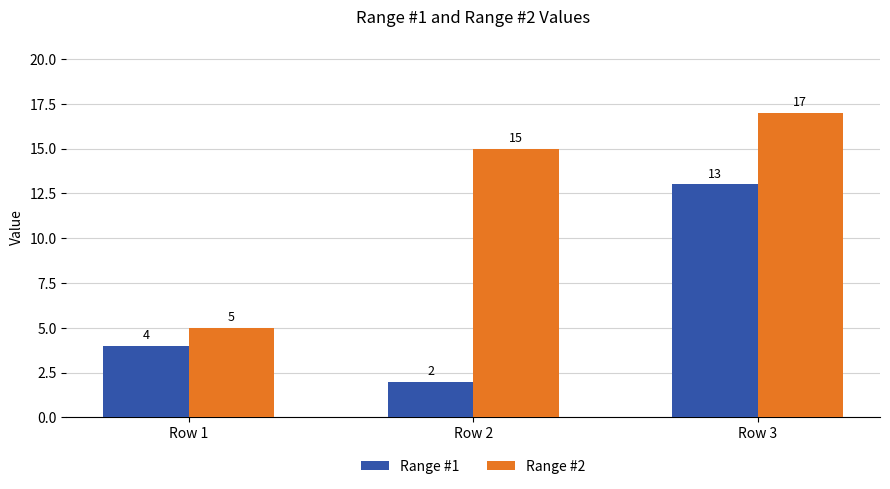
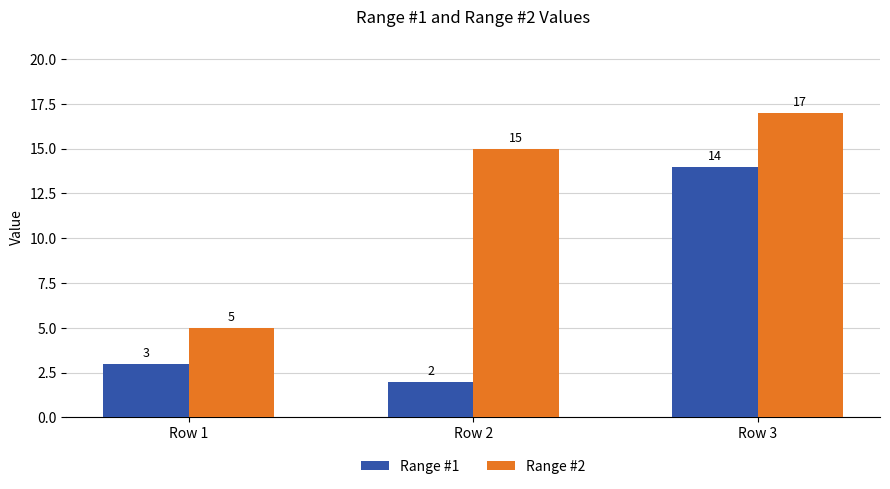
  {
    "Range #1": {
-     "Row 1": 4,
+     "Row 1": 3,
      "Row 2": 2,
-     "Row 3": 13
+     "Row 3": 14
    },
    "Range #2": {
      "Row 1": 5,
      "Row 2": 15,
      "Row 3": 17
    }
  }
